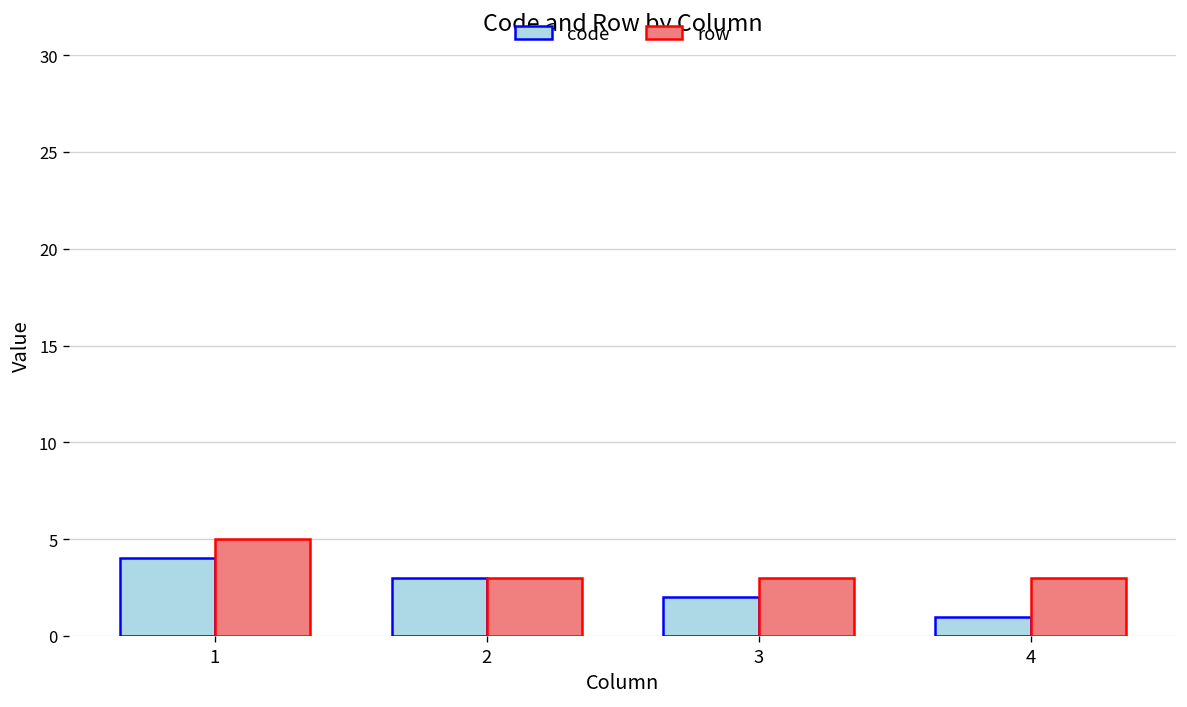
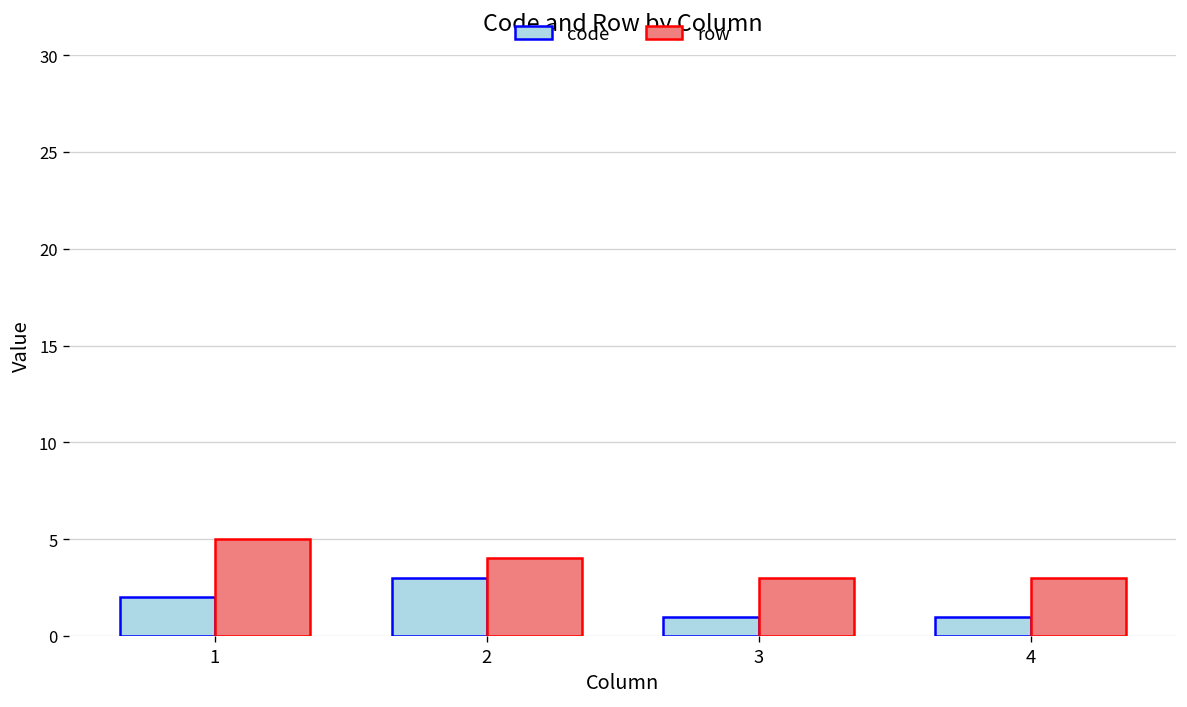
  {
    "code": {
-     "1": 4,
+     "1": 2,
      "2": 3,
-     "3": 2,
+     "3": 1,
      "4": 1
    },
    "row": {
      "1": 5,
-     "2": 3,
+     "2": 4,
      "3": 3,
      "4": 3
    }
  }
